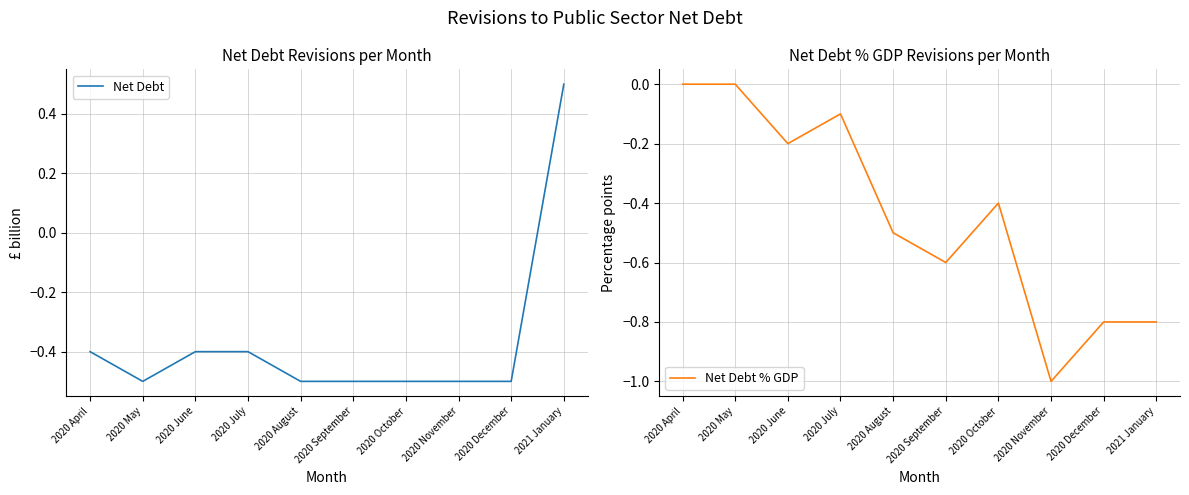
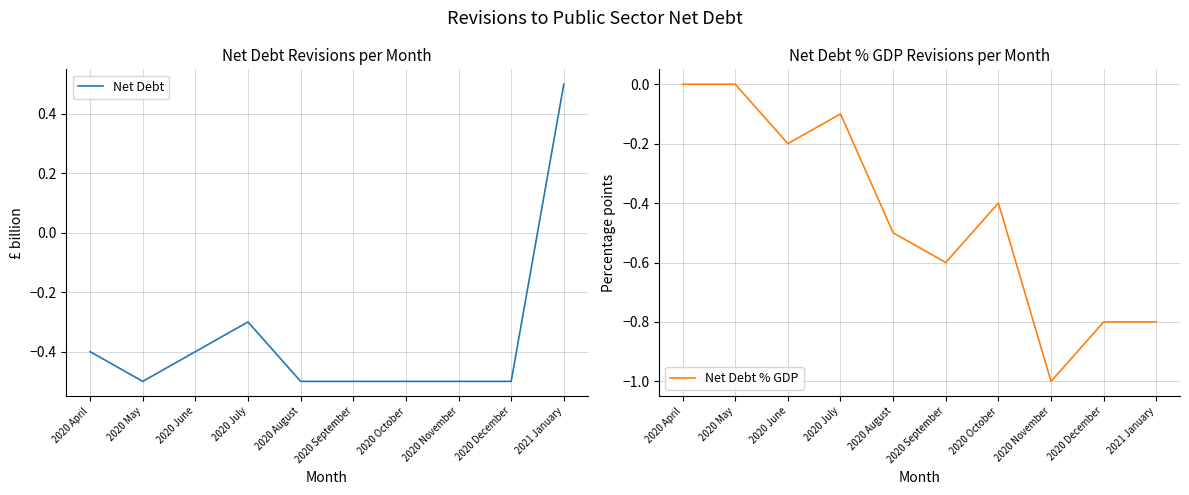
  {
    "Net Debt Revisions per Month": {
      "2020 April": -0.4,
      "2020 May": -0.5,
      "2020 June": -0.4,
-     "2020 July": -0.4,
+     "2020 July": -0.3,
      "2020 August": -0.5,
      "2020 September": -0.5,
      "2020 October": -0.5,
      "2020 November": -0.5,
      "2020 December": -0.5,
      "2021 January": 0.5
    },
    "Net Debt % GDP Revisions per Month": {
      "2020 April": 0.00,
      "2020 May": 0.00,
      "2020 June": -0.20,
      "2020 July": -0.10,
      "2020 August": -0.50,
      "2020 September": -0.60,
      "2020 October": -0.40,
      "2020 November": -1.00,
      "2020 December": -0.80,
      "2021 January": -0.80
    }
  }
